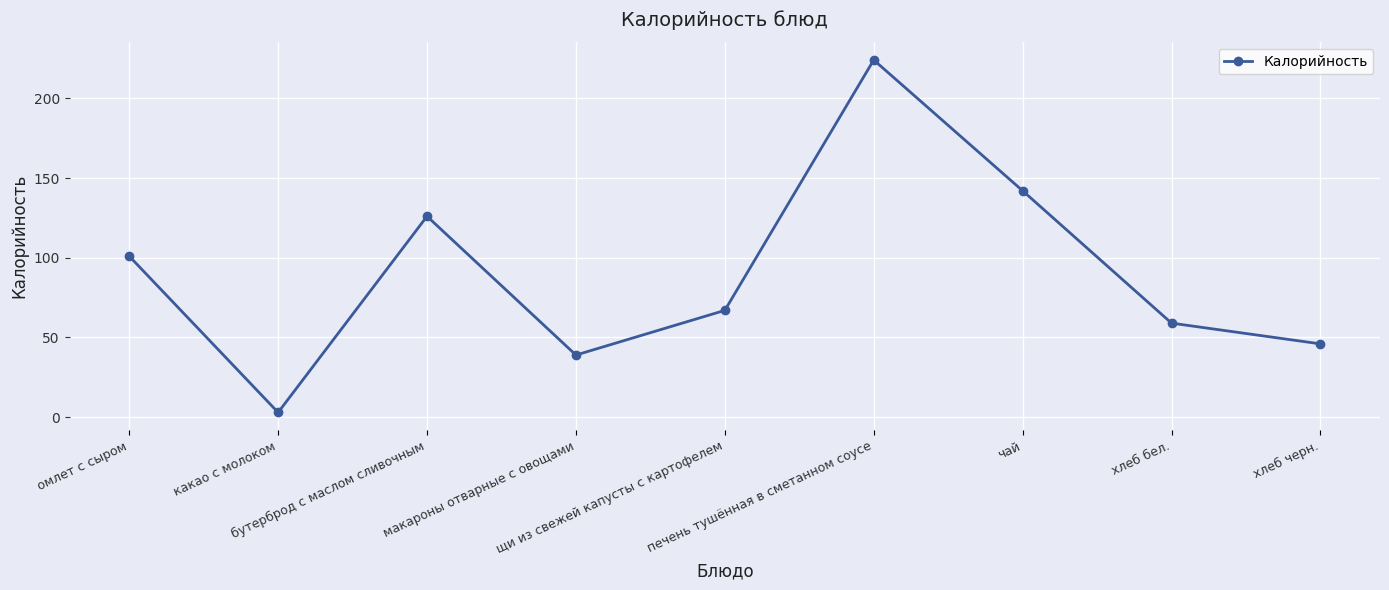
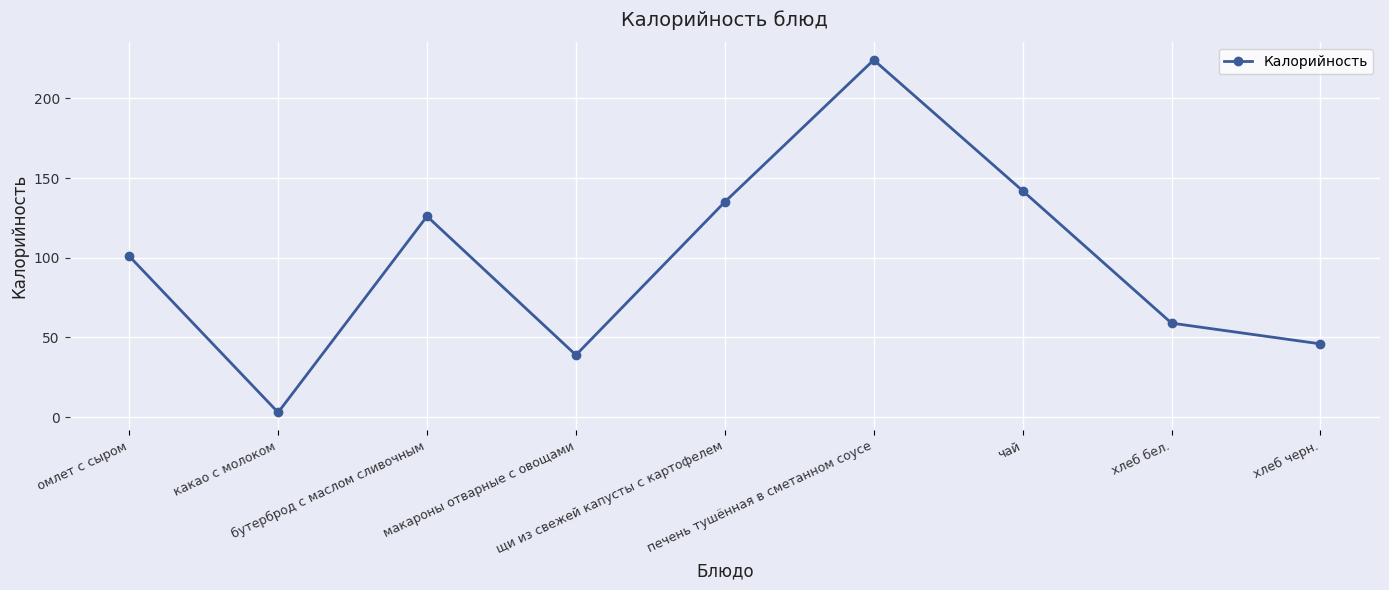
  {
    "омлет с сыром": 101,
    "какао с молоком": 3,
    "бутерброд с маслом сливочным": 126,
    "макароны отварные с овощами": 39,
-   "щи из свежей капусты с картофелем": 67,
+   "щи из свежей капусты с картофелем": 135,
    "печень тушённая в сметанном соусе": 224,
    "чай": 142,
    "хлеб бел.": 59,
    "хлеб черн.": 46
  }
